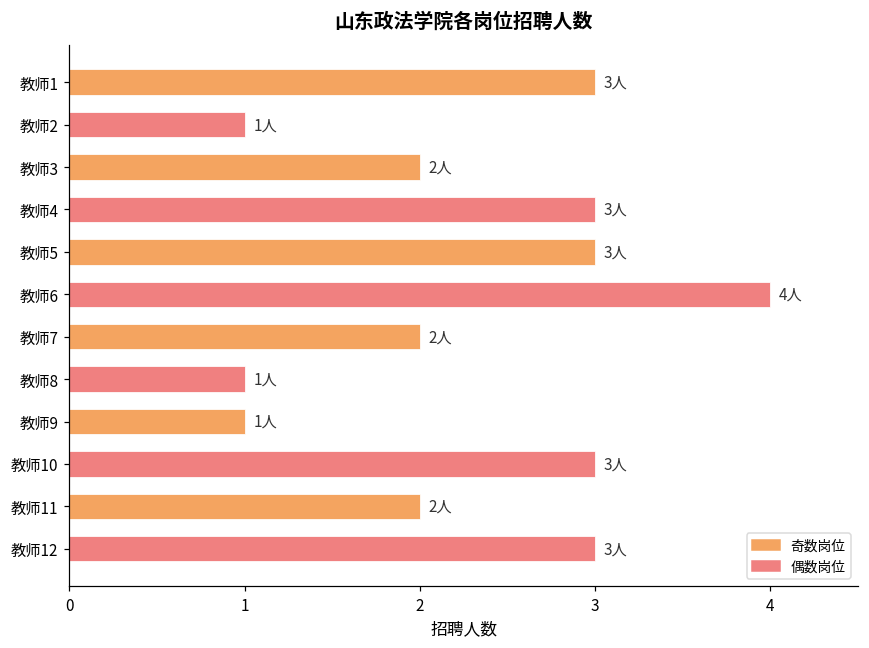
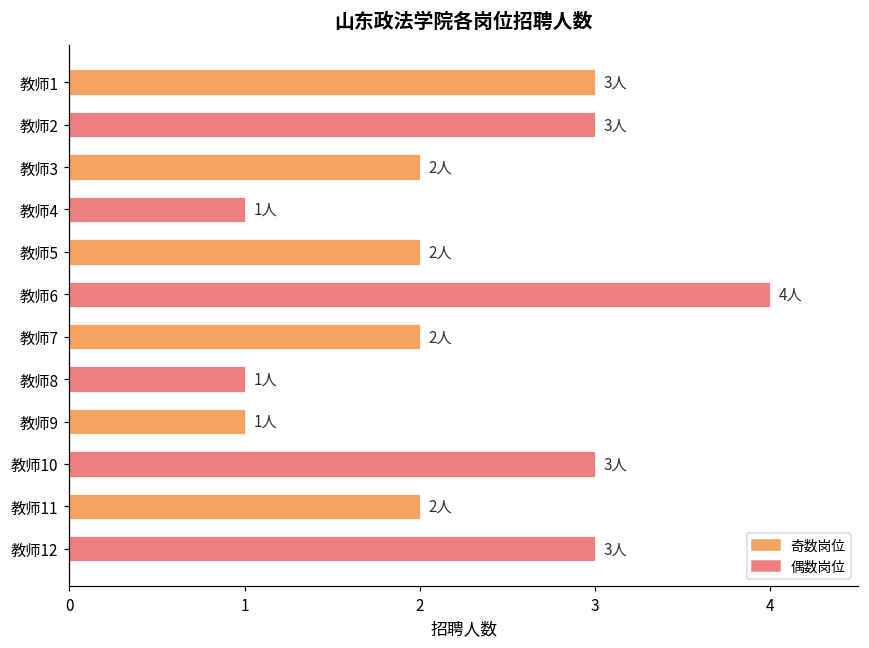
  {
    "教师1": "3人",
-   "教师2": "1人",
+   "教师2": "3人",
    "教师3": "2人",
-   "教师4": "3人",
-   "教师5": "3人",
+   "教师4": "1人",
+   "教师5": "2人",
    "教师6": "4人",
    "教师7": "2人",
    "教师8": "1人",
    "教师9": "1人",
    "教师10": "3人",
    "教师11": "2人",
    "教师12": "3人"
  }
